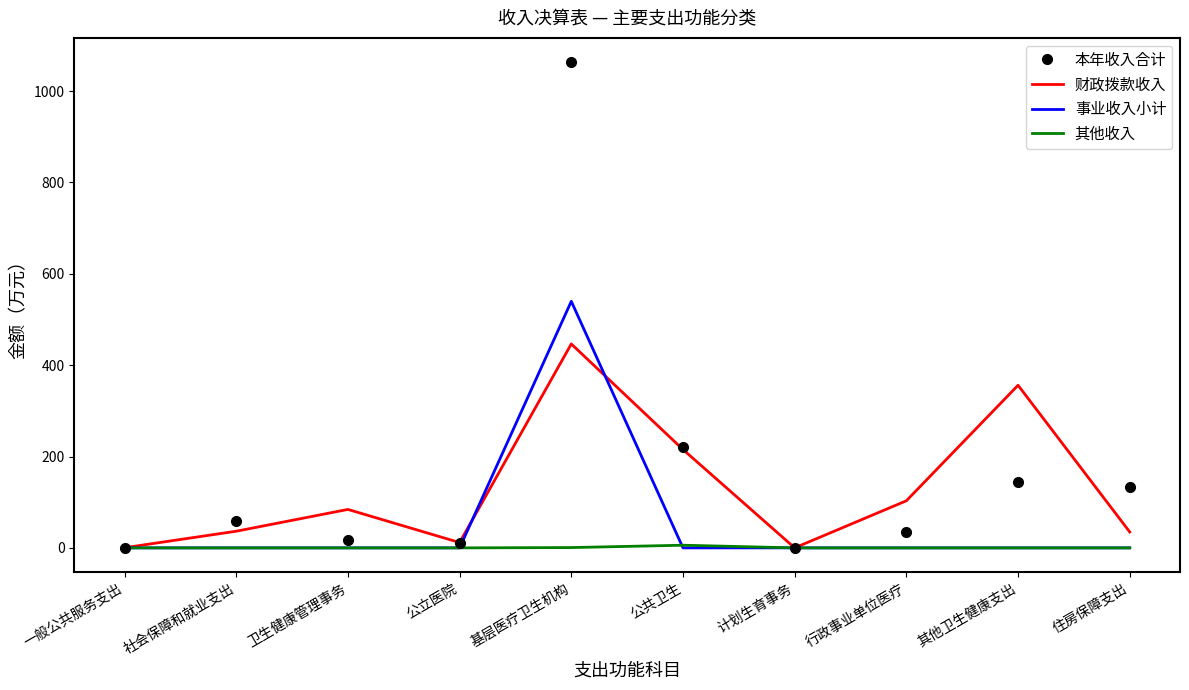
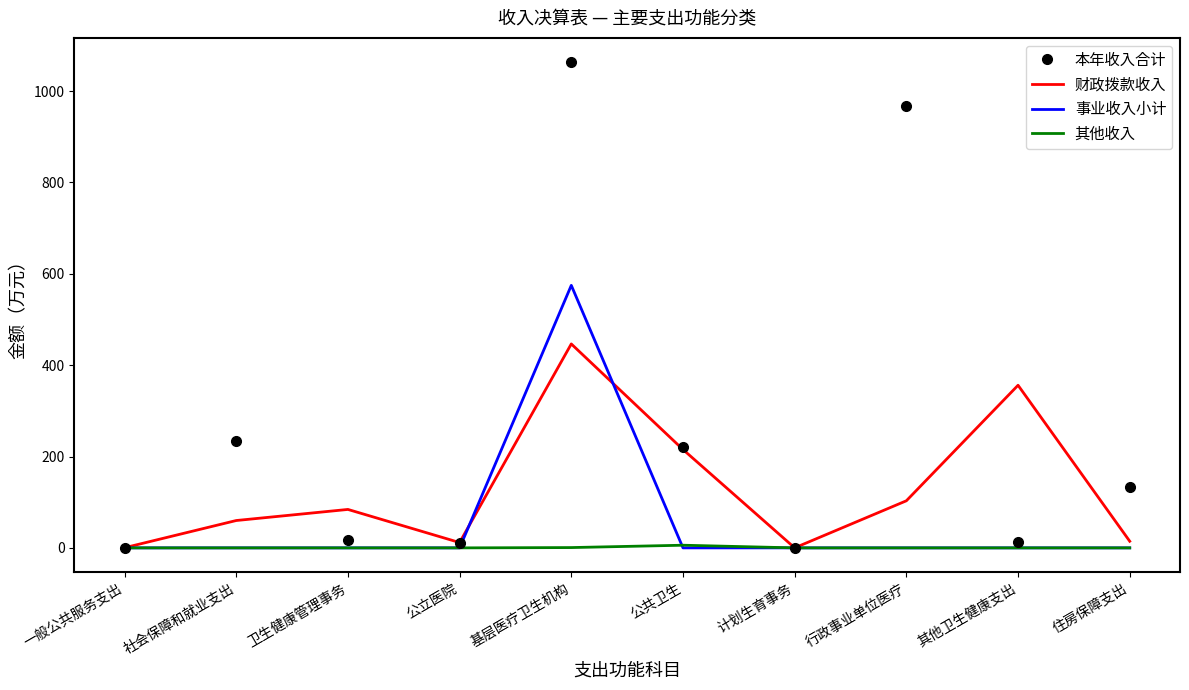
  {
    "本年收入合计": {
-     "社会保障和就业支出": 60,
+     "社会保障和就业支出": 230,
      "卫生健康管理事务": 20,
      "基层医疗卫生机构": 1060,
      "公共卫生": 220,
-     "行政事业单位医疗": 40,
-     "其他卫生健康支出": 140,
+     "行政事业单位医疗": 970,
+     "其他卫生健康支出": 10,
      "住房保障支出": 130
    },
    "财政拨款收入": {
-     "社会保障和就业支出": 40,
+     "社会保障和就业支出": 60,
      "卫生健康管理事务": 80,
      "基层医疗卫生机构": 450,
      "公共卫生": 220,
      "行政事业单位医疗": 100,
      "其他卫生健康支出": 360,
-     "住房保障支出": 30
+     "住房保障支出": 10
    },
    "事业收入小计": {
-     "基层医疗卫生机构": 540,
+     "基层医疗卫生机构": 570,
      "公共卫生": 0
    },
    "其他收入": {
      "基层医疗卫生机构": 0,
      "公共卫生": 10
    }
  }
